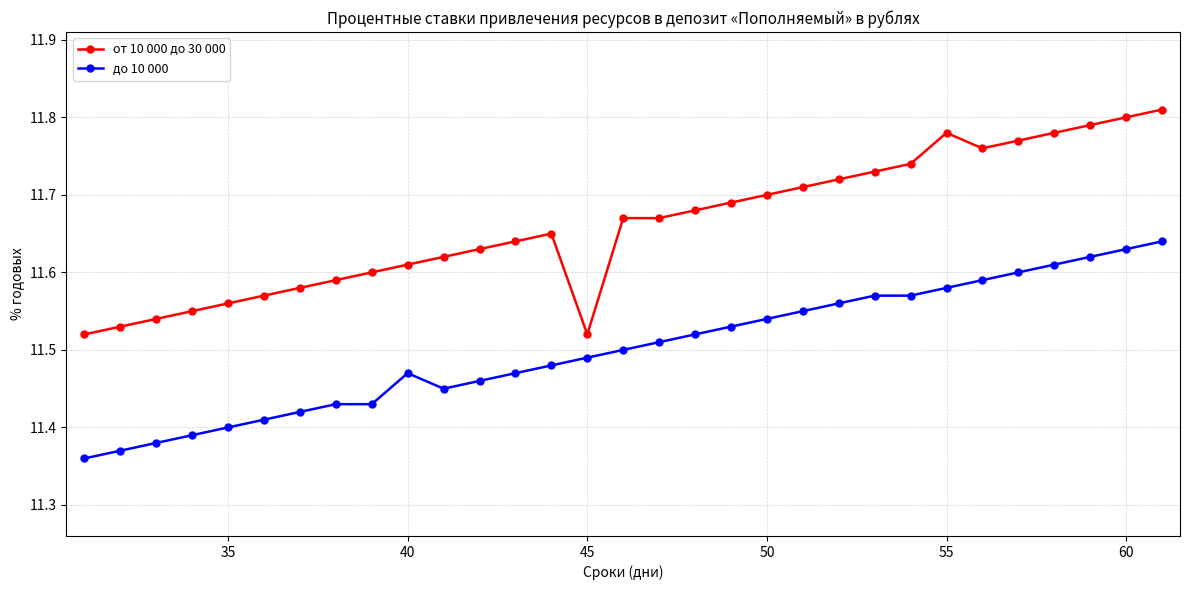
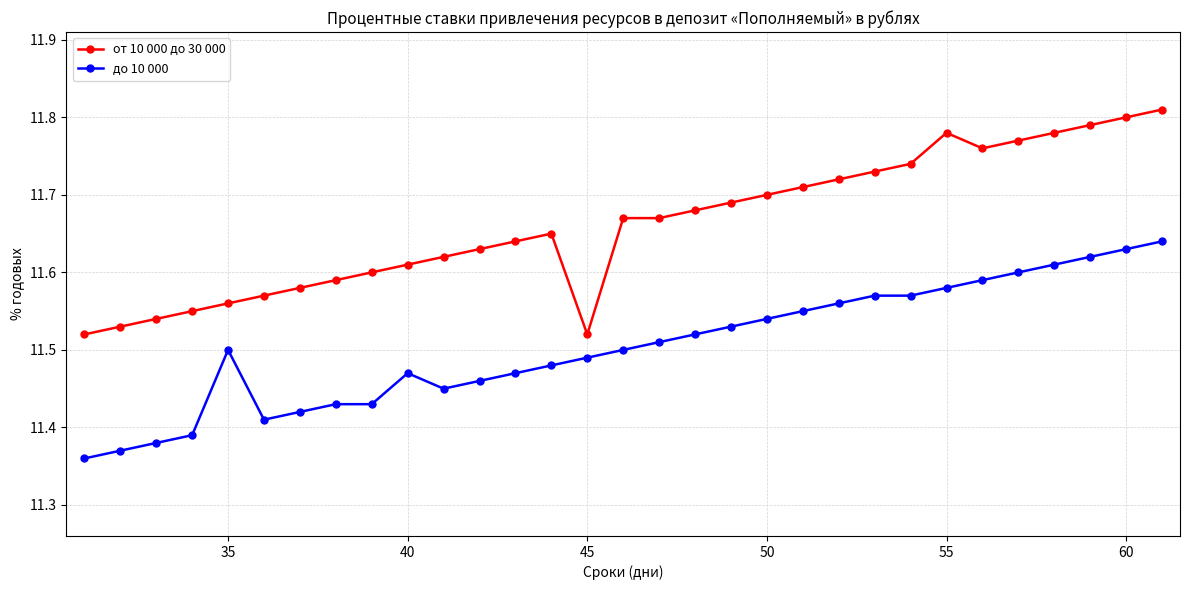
  {
    "от 10 000 до 30 000": {
      "35": 11.56,
      "40": 11.61,
      "45": 11.52,
      "50": 11.7,
      "55": 11.78,
      "60": 11.8
    },
    "до 10 000": {
-     "35": 11.4,
+     "35": 11.5,
      "40": 11.47,
      "45": 11.49,
      "50": 11.54,
      "55": 11.58,
      "60": 11.63
    }
  }
